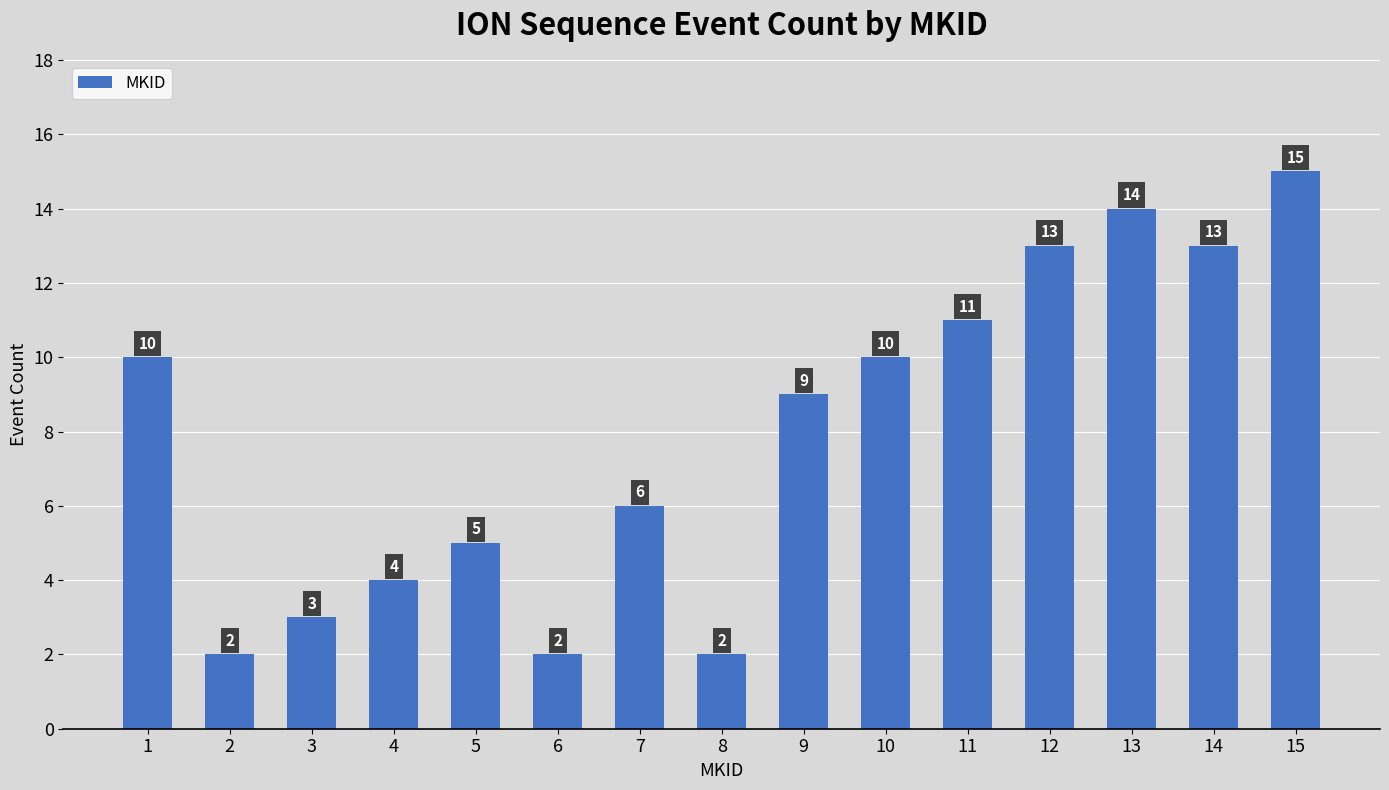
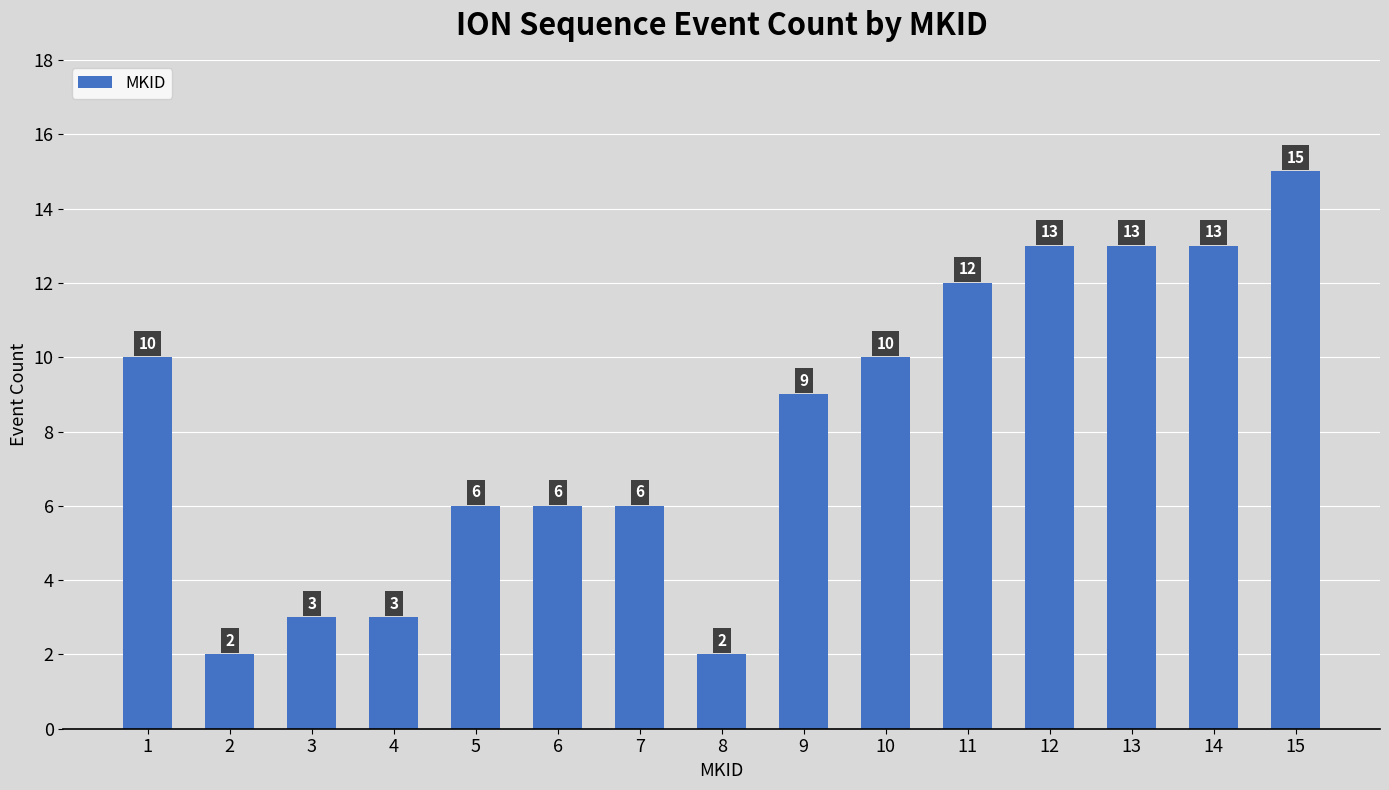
  {
-   "4": 4,
-   "5": 5,
-   "6": 2,
-   "11": 11,
-   "13": 14
+   "4": 3,
+   "5": 6,
+   "6": 6,
+   "11": 12,
+   "13": 13
  }
